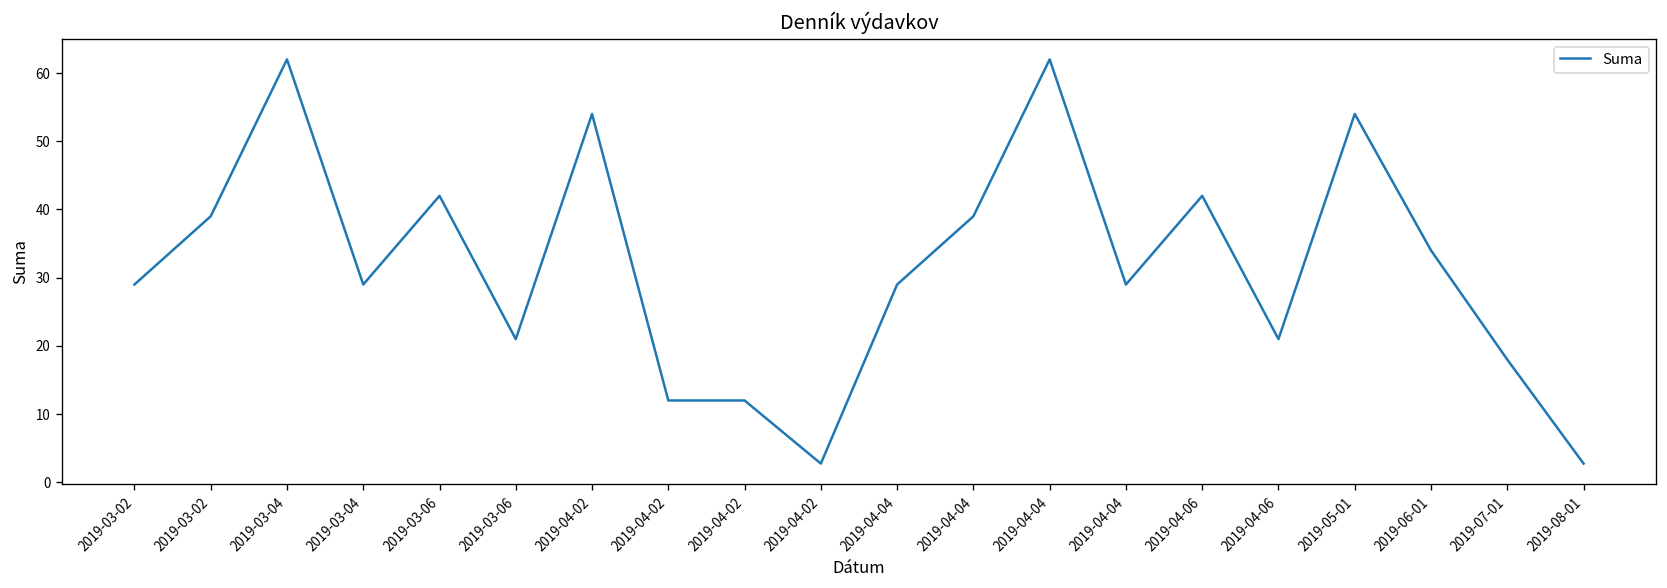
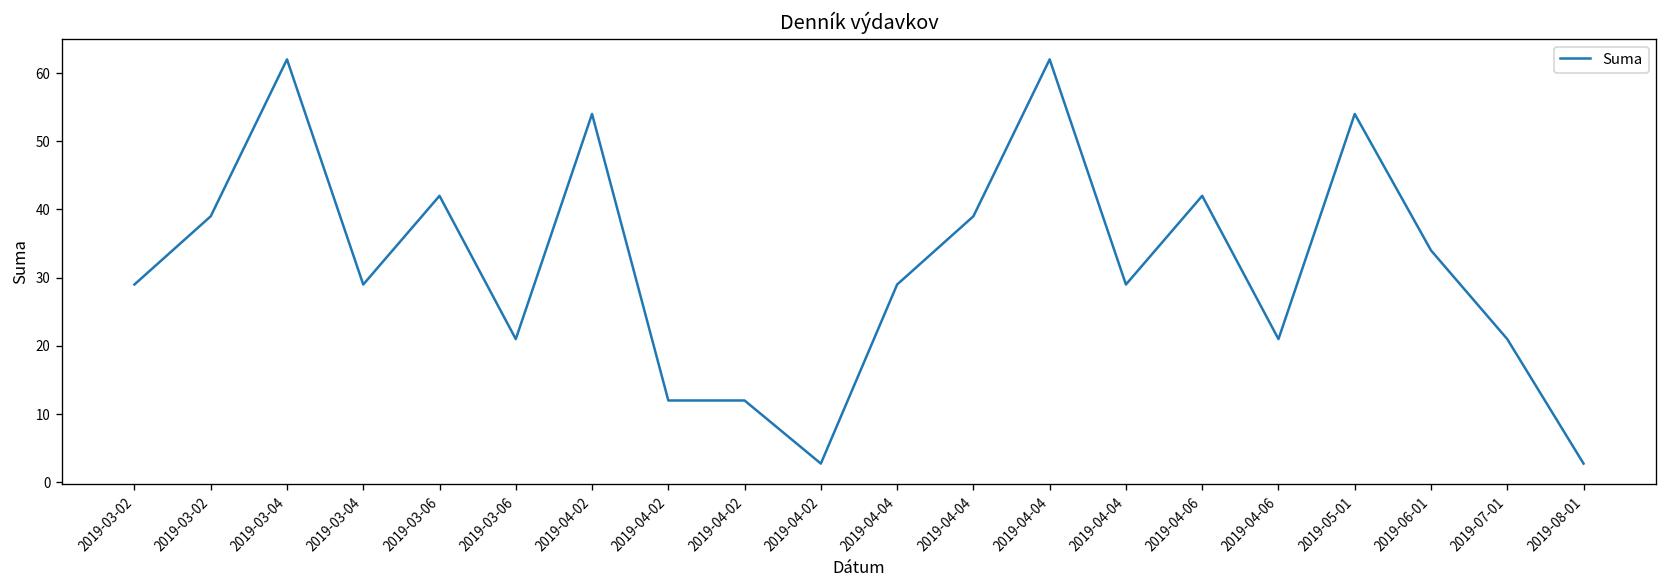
  {
    "2019-05-01": 54,
    "2019-06-01": 34,
-   "2019-07-01": 18,
+   "2019-07-01": 21,
    "2019-08-01": 3
  }
